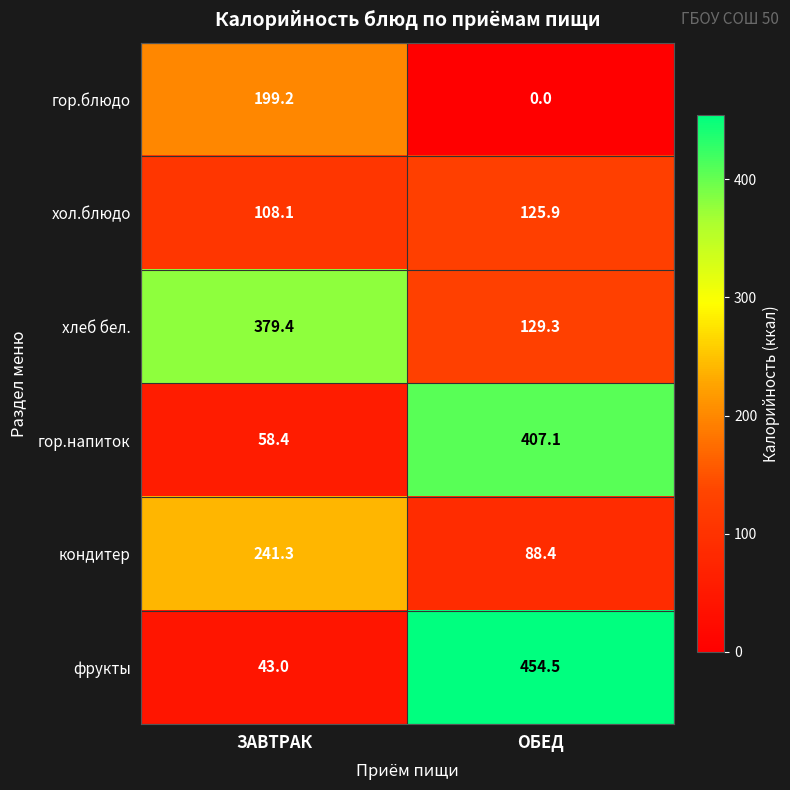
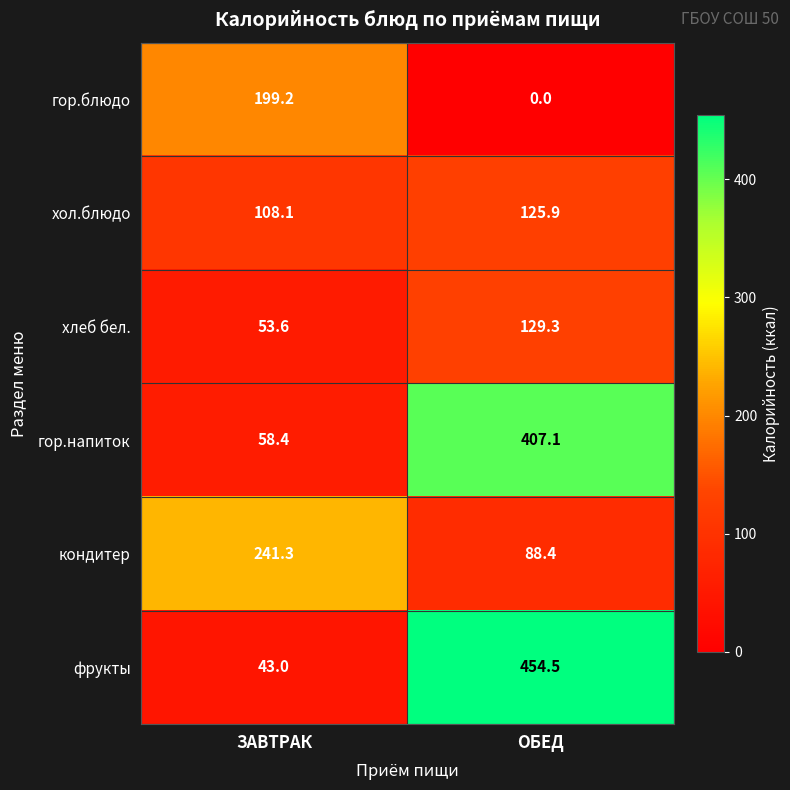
  {
    "гор.блюдо": {
      "ЗАВТРАК": 199.2,
      "ОБЕД": 0.0
    },
    "хол.блюдо": {
      "ЗАВТРАК": 108.1,
      "ОБЕД": 125.9
    },
    "хлеб бел.": {
-     "ЗАВТРАК": 379.4,
+     "ЗАВТРАК": 53.6,
      "ОБЕД": 129.3
    },
    "гор.напиток": {
      "ЗАВТРАК": 58.4,
      "ОБЕД": 407.1
    },
    "кондитер": {
      "ЗАВТРАК": 241.3,
      "ОБЕД": 88.4
    },
    "фрукты": {
      "ЗАВТРАК": 43.0,
      "ОБЕД": 454.5
    }
  }
